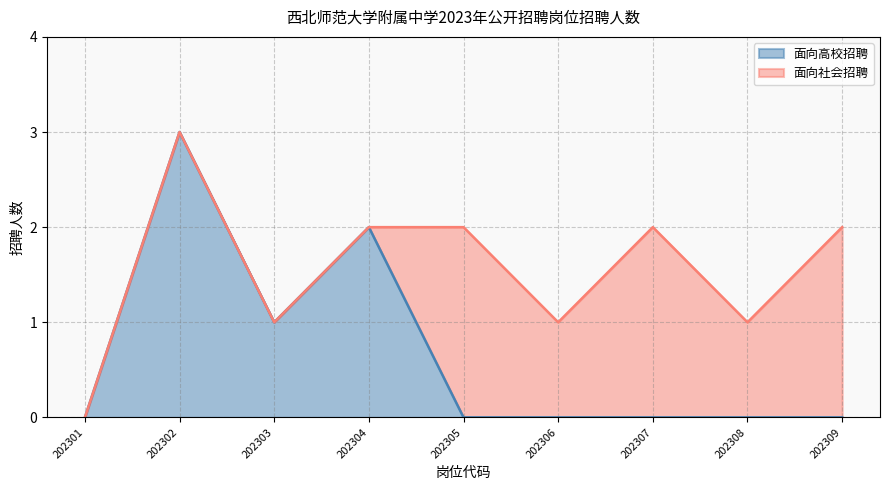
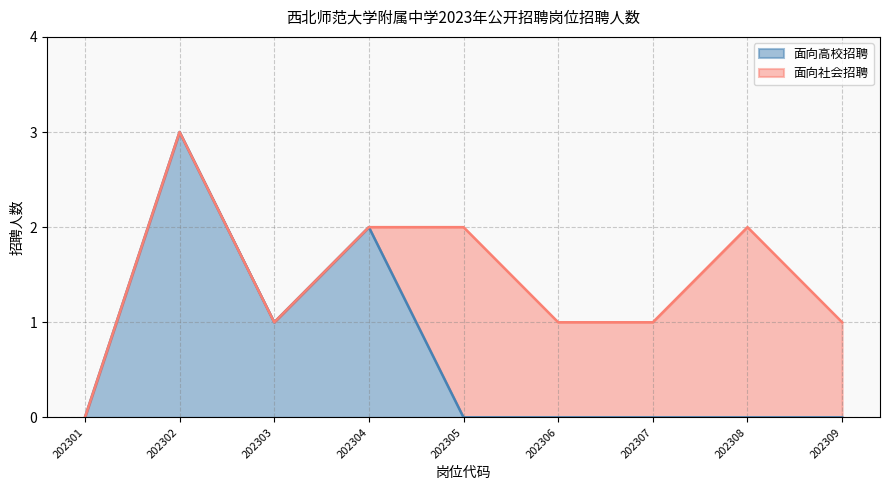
  {
    "面向高校招聘": {
      "202305": 0,
      "202306": 0,
      "202307": 0,
      "202308": 0,
      "202309": 0
    },
    "面向社会招聘": {
      "202305": 2,
      "202306": 1,
-     "202307": 2,
-     "202308": 1,
-     "202309": 2
+     "202307": 1,
+     "202308": 2,
+     "202309": 1
    }
  }
